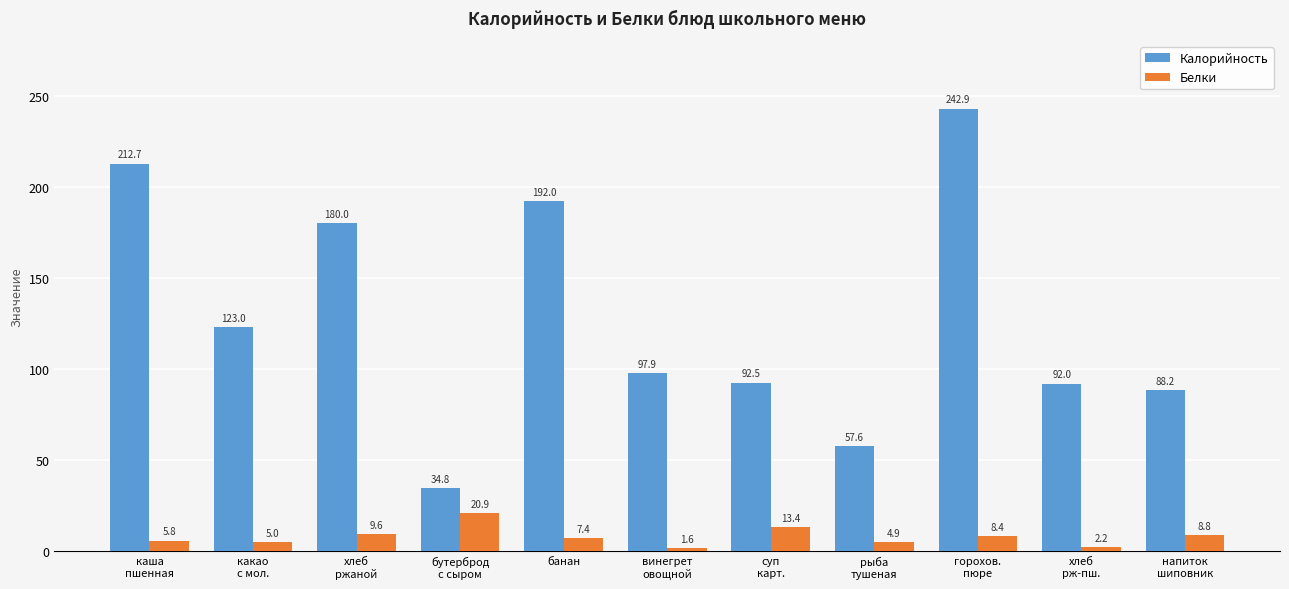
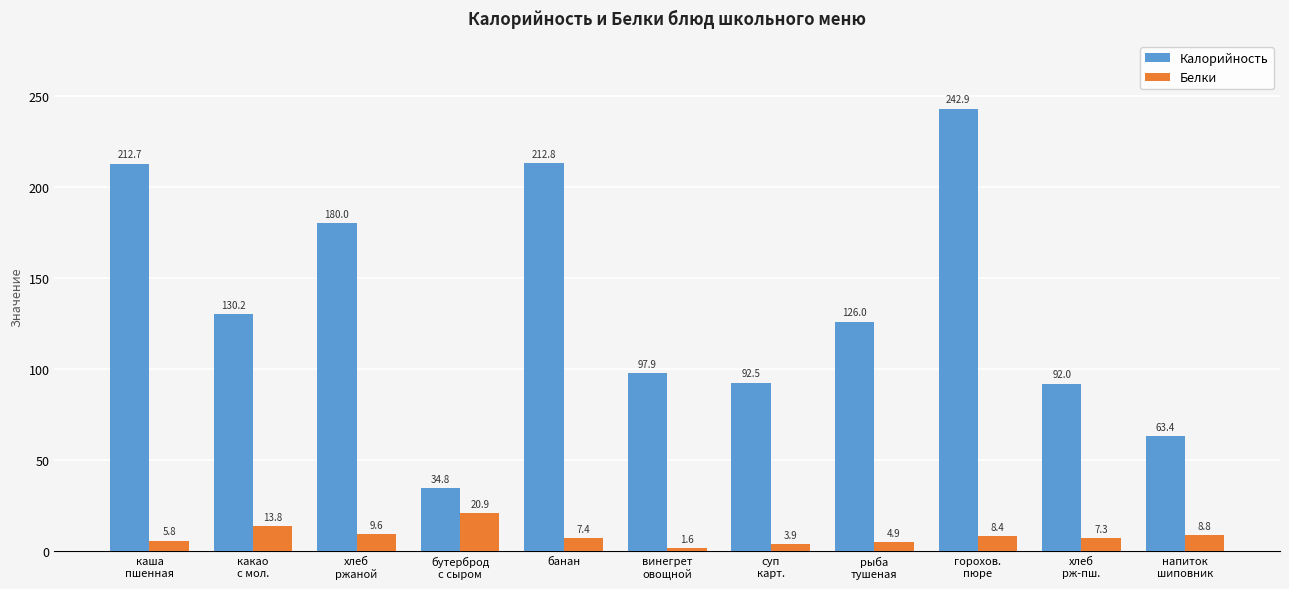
  {
    "Калорийность": {
      "каша пшенная": 212.7,
-     "какао с мол.": 123.0,
+     "какао с мол.": 130.2,
      "хлеб ржаной": 180.0,
      "бутерброд с сыром": 34.8,
-     "банан": 192.0,
+     "банан": 212.8,
      "винегрет овощной": 97.9,
      "суп карт.": 92.5,
-     "рыба тушеная": 57.6,
+     "рыба тушеная": 126.0,
      "горохов. пюре": 242.9,
      "хлеб рж-пш.": 92.0,
-     "напиток шиповник": 88.2
+     "напиток шиповник": 63.4
    },
    "Белки": {
      "каша пшенная": 5.8,
-     "какао с мол.": 5.0,
+     "какао с мол.": 13.8,
      "хлеб ржаной": 9.6,
      "бутерброд с сыром": 20.9,
      "банан": 7.4,
      "винегрет овощной": 1.6,
-     "суп карт.": 13.4,
+     "суп карт.": 3.9,
      "рыба тушеная": 4.9,
      "горохов. пюре": 8.4,
-     "хлеб рж-пш.": 2.2,
+     "хлеб рж-пш.": 7.3,
      "напиток шиповник": 8.8
    }
  }
